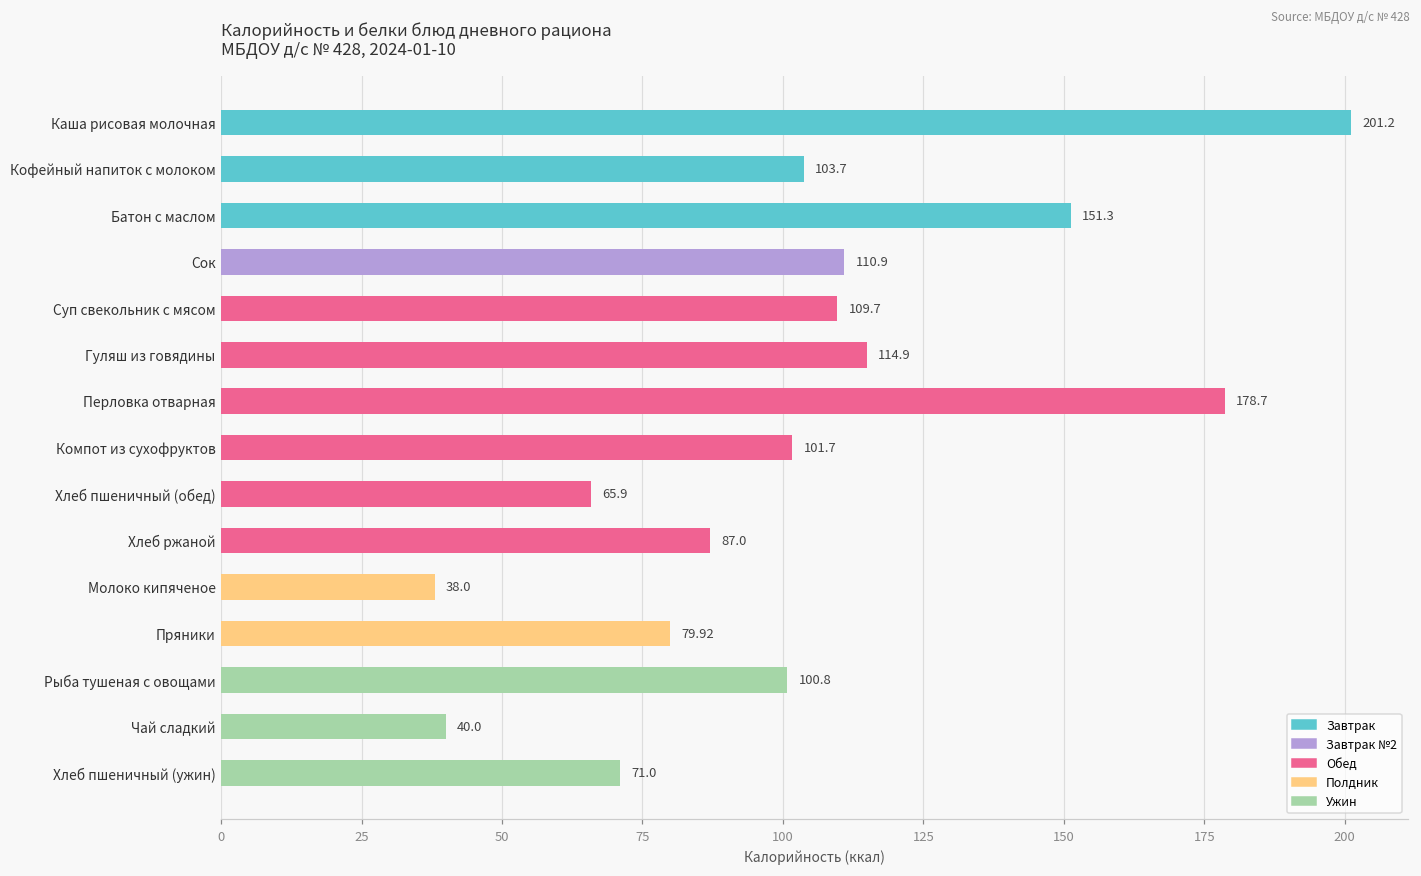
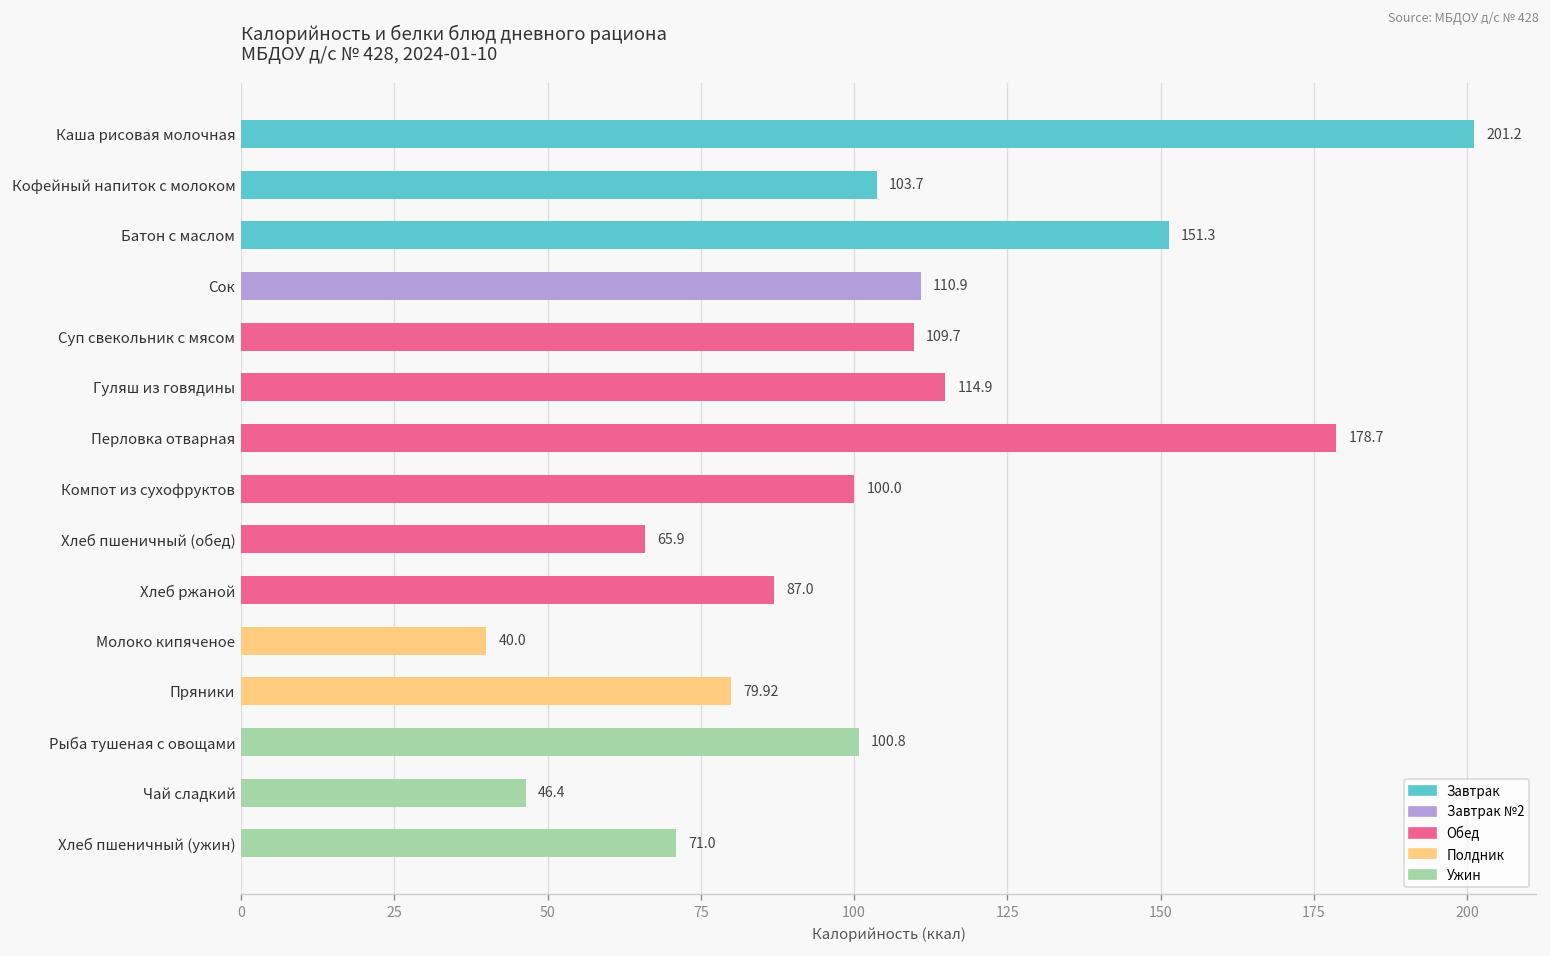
  {
    "Каша рисовая молочная": 201.2,
    "Кофейный напиток с молоком": 103.7,
    "Батон с маслом": 151.3,
    "Сок": 110.9,
    "Суп свекольник с мясом": 109.7,
    "Гуляш из говядины": 114.9,
    "Перловка отварная": 178.7,
-   "Компот из сухофруктов": 101.7,
+   "Компот из сухофруктов": 100.0,
    "Хлеб пшеничный (обед)": 65.9,
    "Хлеб ржаной": 87.0,
-   "Молоко кипяченое": 38.0,
+   "Молоко кипяченое": 40.0,
    "Пряники": 79.92,
    "Рыба тушеная с овощами": 100.8,
-   "Чай сладкий": 40.0,
+   "Чай сладкий": 46.4,
    "Хлеб пшеничный (ужин)": 71.0
  }
